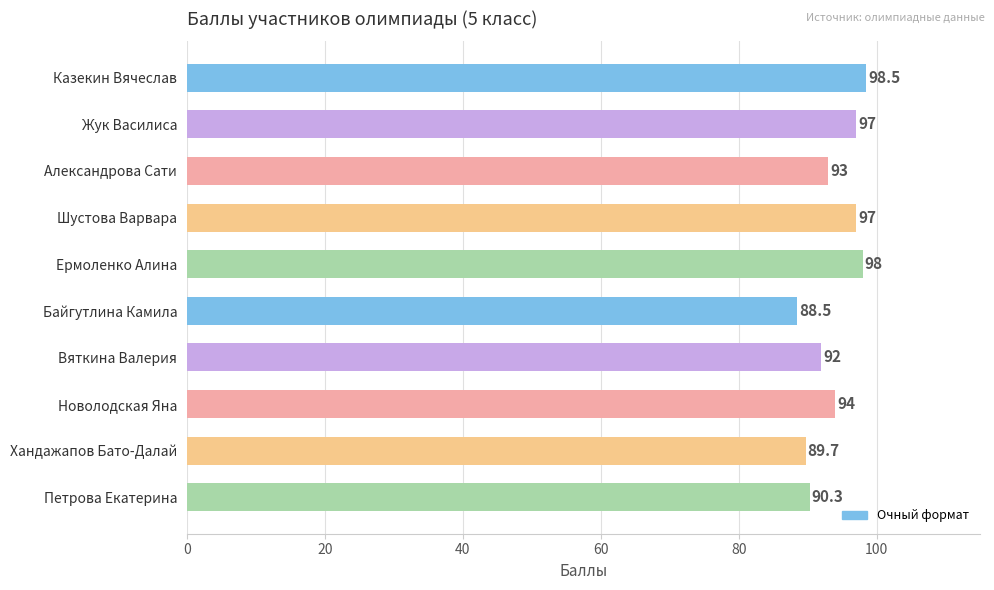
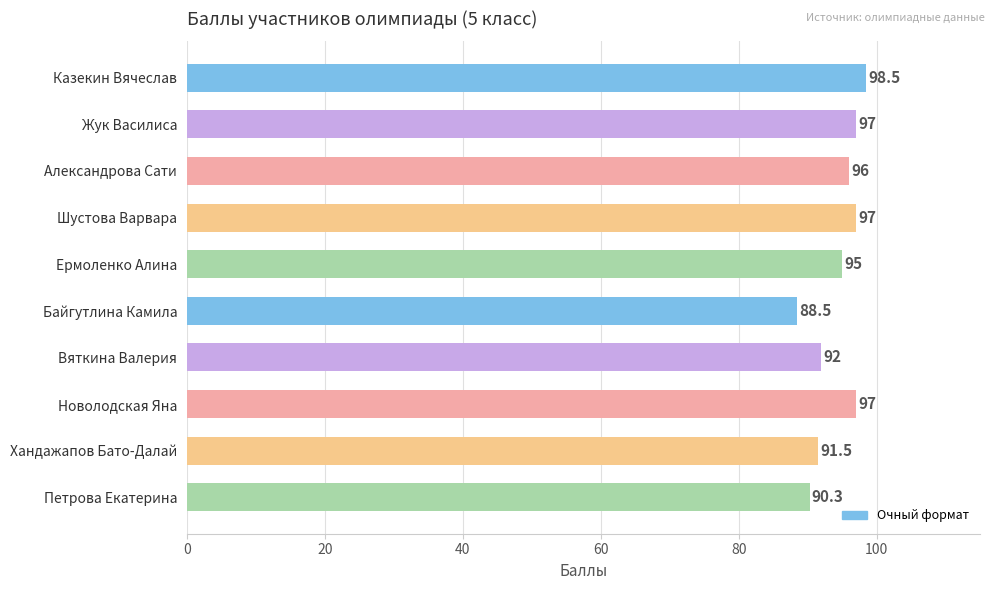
  {
    "Казекин Вячеслав": 98.5,
    "Жук Василиса": 97,
-   "Александрова Сати": 93,
+   "Александрова Сати": 96,
    "Шустова Варвара": 97,
-   "Ермоленко Алина": 98,
+   "Ермоленко Алина": 95,
    "Байгутлина Камила": 88.5,
    "Вяткина Валерия": 92,
-   "Новолодская Яна": 94,
-   "Хандажапов Бато-Далай": 89.7,
+   "Новолодская Яна": 97,
+   "Хандажапов Бато-Далай": 91.5,
    "Петрова Екатерина": 90.3
  }
